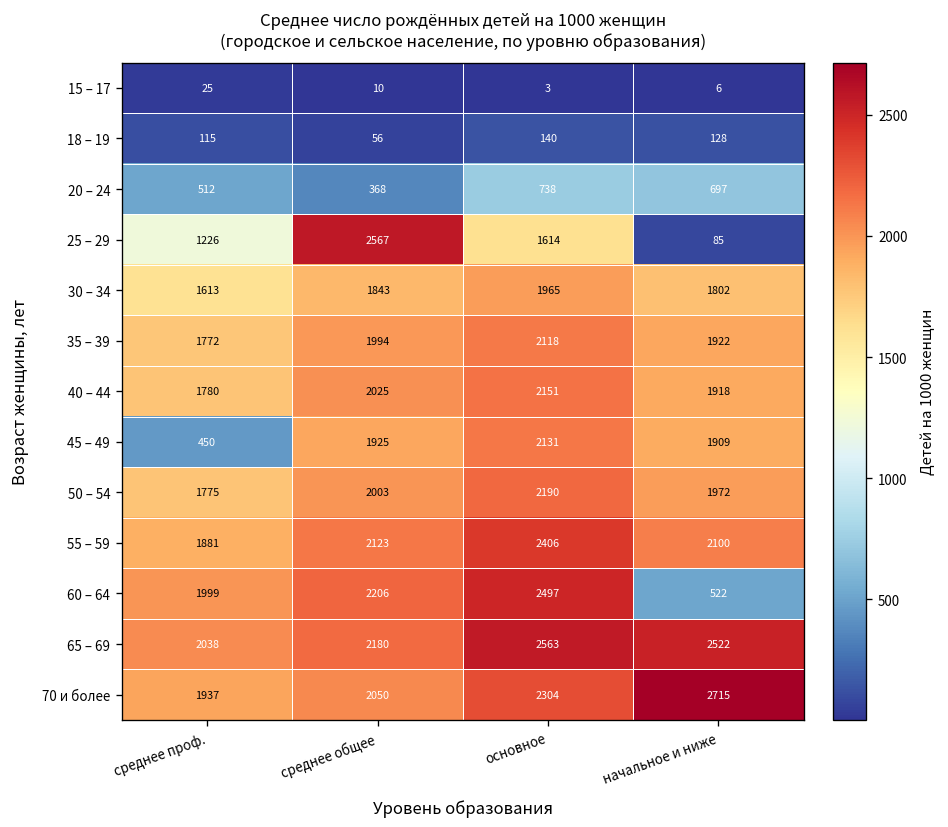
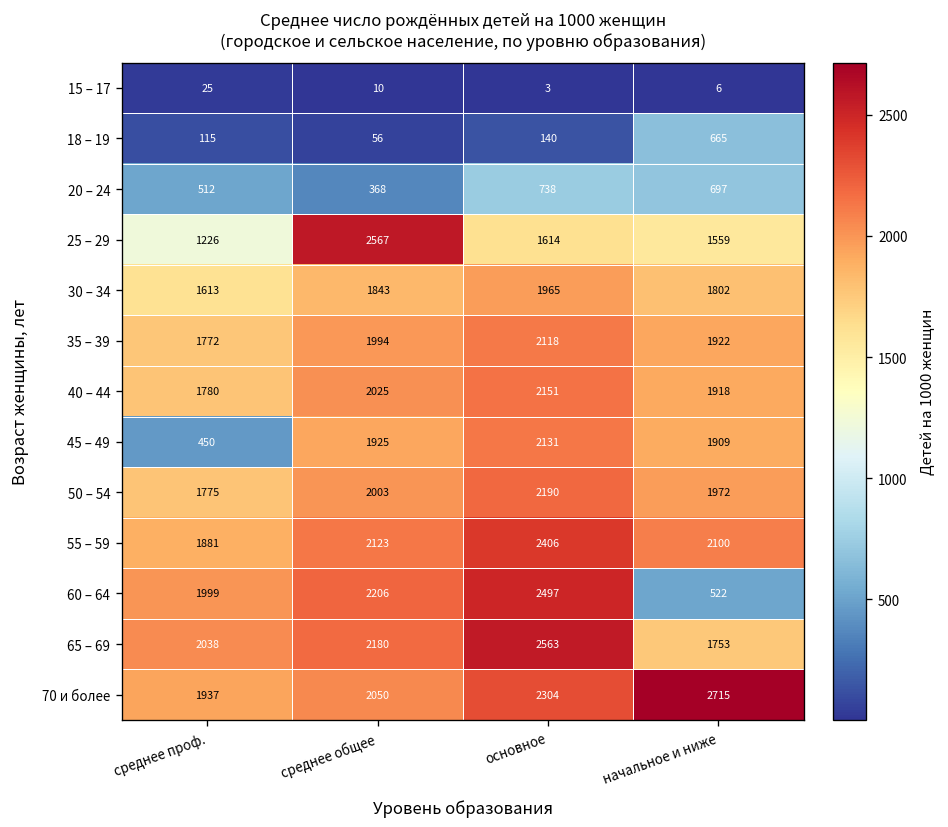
  {
    "15 – 17": {
      "среднее проф.": 25,
      "среднее общее": 10,
      "основное": 3,
      "начальное и ниже": 6
    },
    "18 – 19": {
      "среднее проф.": 115,
      "среднее общее": 56,
      "основное": 140,
-     "начальное и ниже": 128
+     "начальное и ниже": 665
    },
    "20 – 24": {
      "среднее проф.": 512,
      "среднее общее": 368,
      "основное": 738,
      "начальное и ниже": 697
    },
    "25 – 29": {
      "среднее проф.": 1226,
      "среднее общее": 2567,
      "основное": 1614,
-     "начальное и ниже": 85
+     "начальное и ниже": 1559
    },
    "30 – 34": {
      "среднее проф.": 1613,
      "среднее общее": 1843,
      "основное": 1965,
      "начальное и ниже": 1802
    },
    "35 – 39": {
      "среднее проф.": 1772,
      "среднее общее": 1994,
      "основное": 2118,
      "начальное и ниже": 1922
    },
    "40 – 44": {
      "среднее проф.": 1780,
      "среднее общее": 2025,
      "основное": 2151,
      "начальное и ниже": 1918
    },
    "45 – 49": {
      "среднее проф.": 450,
      "среднее общее": 1925,
      "основное": 2131,
      "начальное и ниже": 1909
    },
    "50 – 54": {
      "среднее проф.": 1775,
      "среднее общее": 2003,
      "основное": 2190,
      "начальное и ниже": 1972
    },
    "55 – 59": {
      "среднее проф.": 1881,
      "среднее общее": 2123,
      "основное": 2406,
      "начальное и ниже": 2100
    },
    "60 – 64": {
      "среднее проф.": 1999,
      "среднее общее": 2206,
      "основное": 2497,
      "начальное и ниже": 522
    },
    "65 – 69": {
      "среднее проф.": 2038,
      "среднее общее": 2180,
      "основное": 2563,
-     "начальное и ниже": 2522
+     "начальное и ниже": 1753
    },
    "70 и более": {
      "среднее проф.": 1937,
      "среднее общее": 2050,
      "основное": 2304,
      "начальное и ниже": 2715
    }
  }
